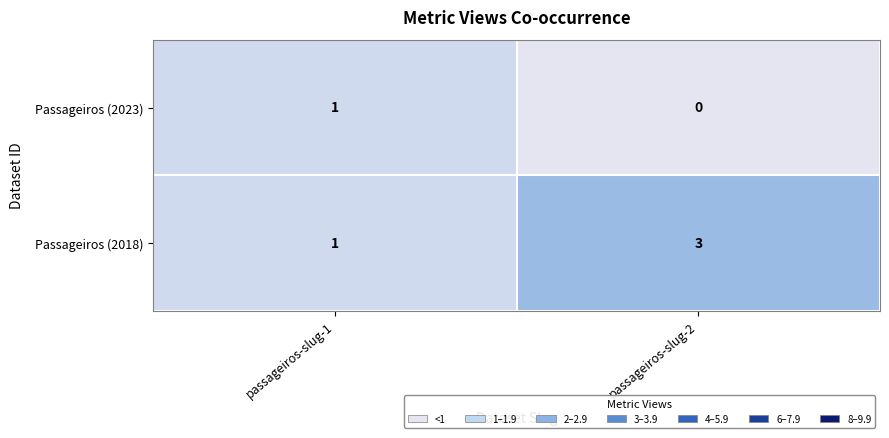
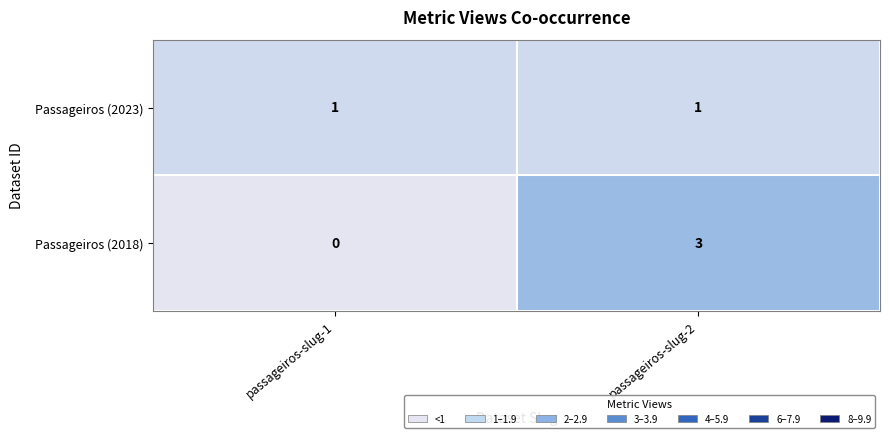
  {
    "Passageiros (2023)": {
      "passageiros-slug-1": 1,
-     "passageiros-slug-2": 0
+     "passageiros-slug-2": 1
    },
    "Passageiros (2018)": {
-     "passageiros-slug-1": 1,
+     "passageiros-slug-1": 0,
      "passageiros-slug-2": 3
    }
  }
